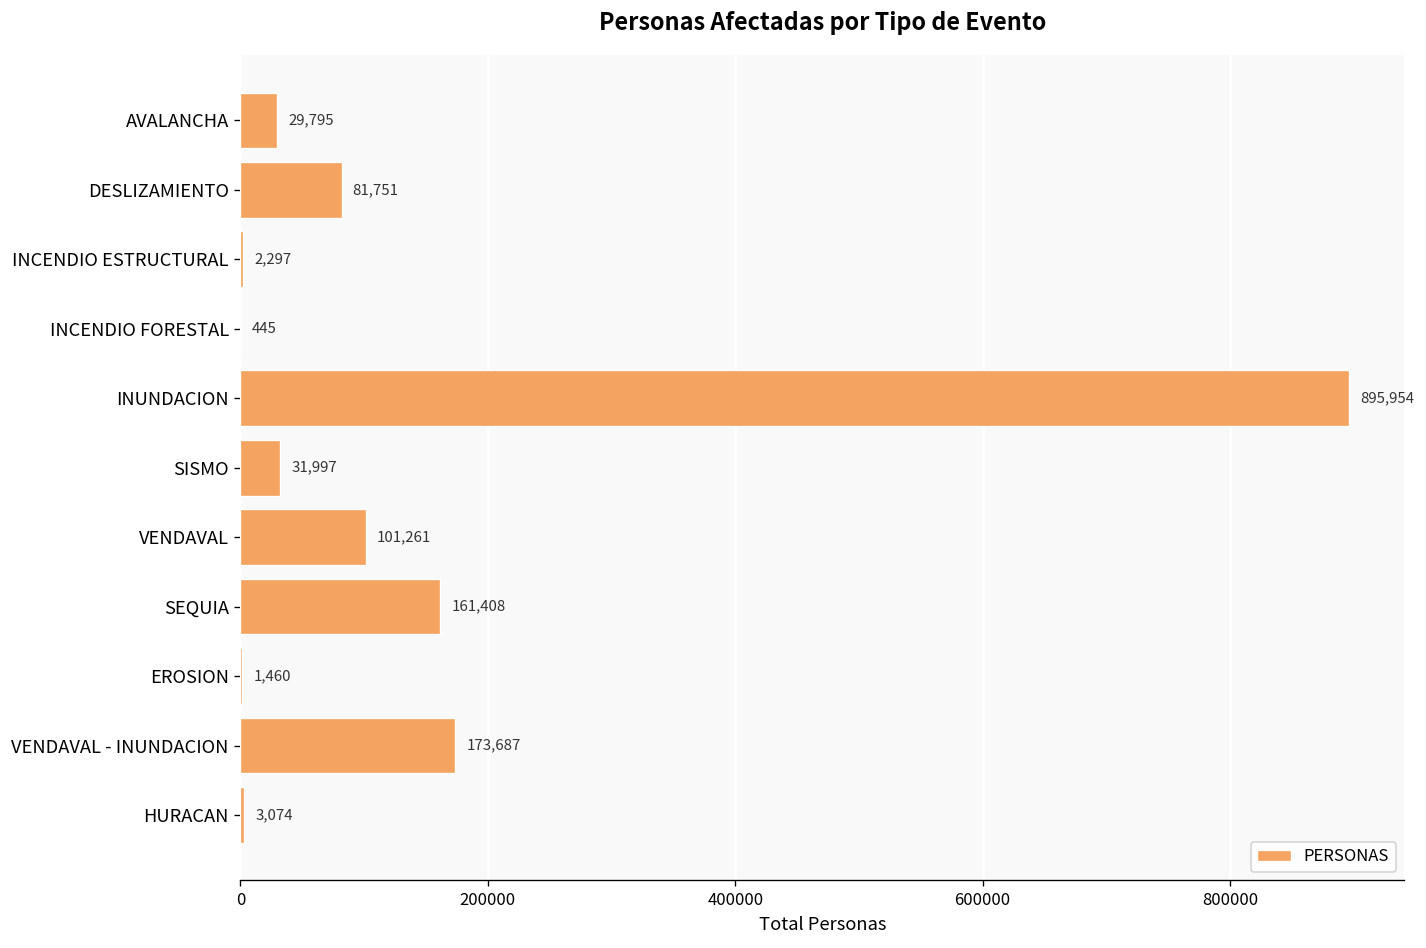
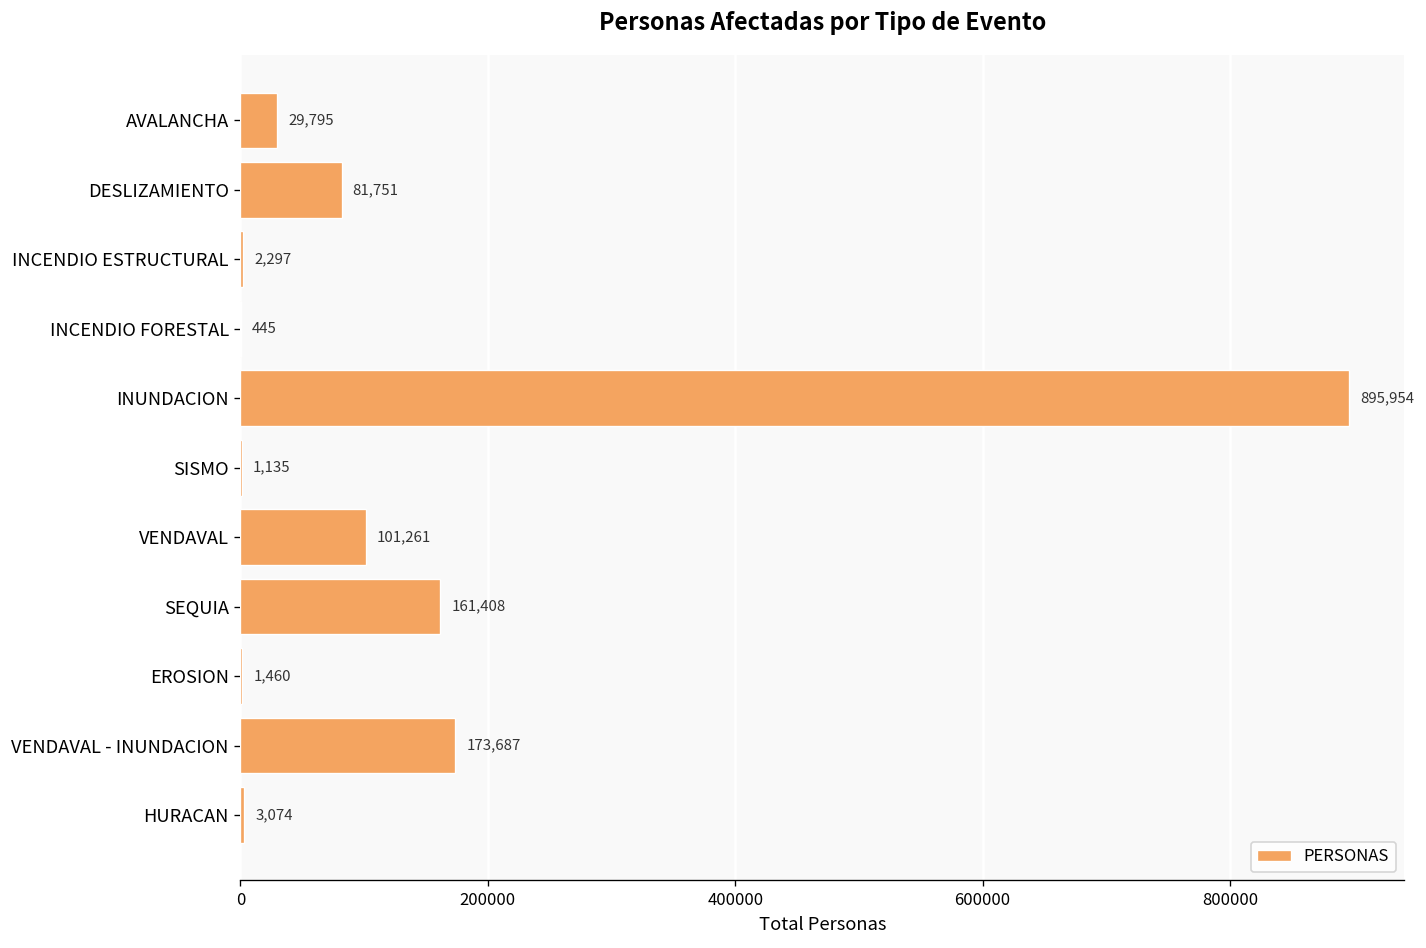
  {
    "AVALANCHA": "29,795",
    "DESLIZAMIENTO": "81,751",
    "INCENDIO ESTRUCTURAL": "2,297",
    "INCENDIO FORESTAL": "445",
    "INUNDACION": "895,954",
-   "SISMO": "31,997",
+   "SISMO": "1,135",
    "VENDAVAL": "101,261",
    "SEQUIA": "161,408",
    "EROSION": "1,460",
    "VENDAVAL - INUNDACION": "173,687",
    "HURACAN": "3,074"
  }
